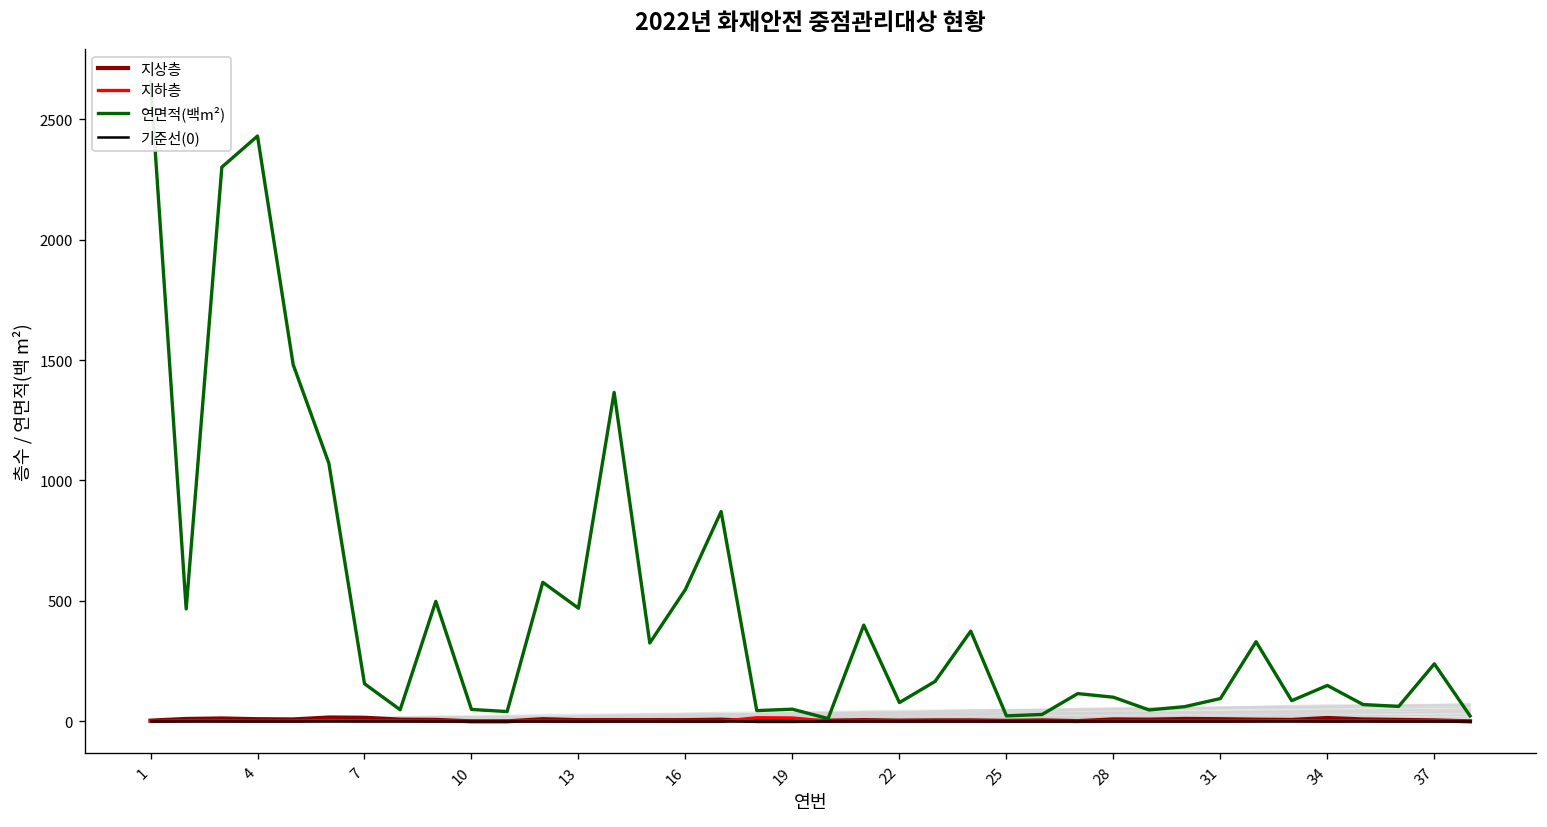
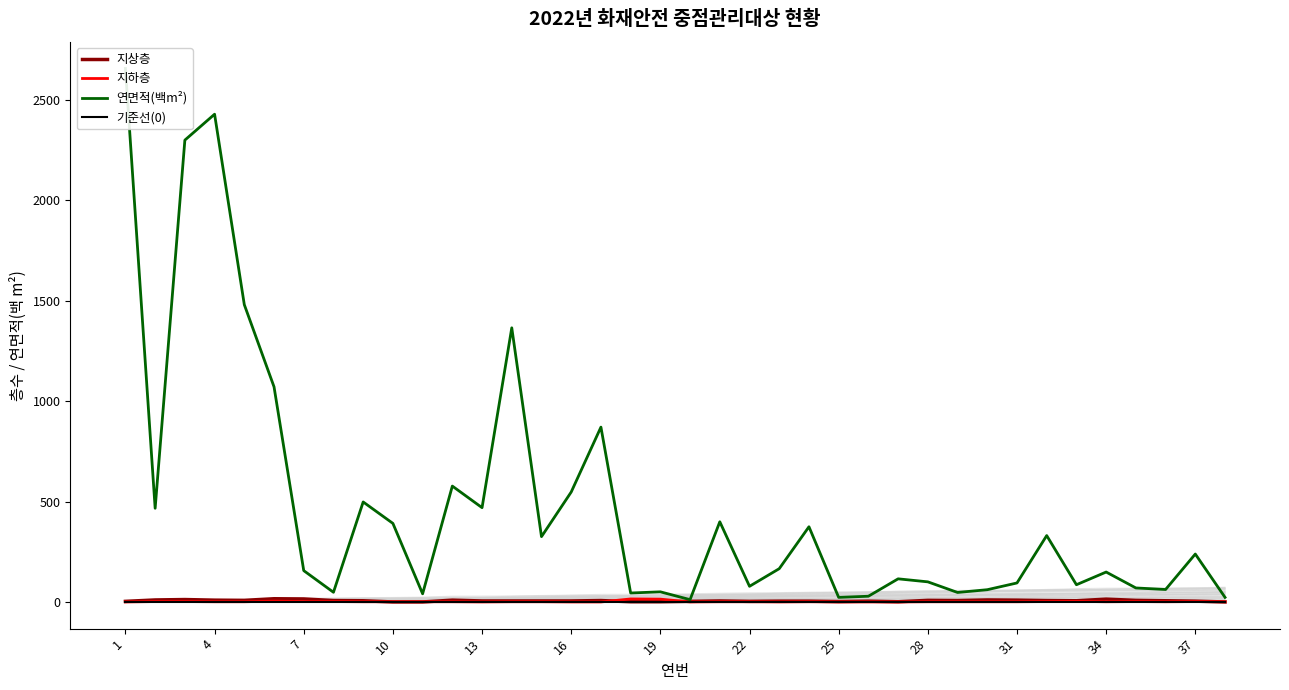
  {
    "연면적(백m²)": {
      "4": 2430,
      "7": 160,
-     "10": 50,
+     "10": 390,
      "13": 470,
      "16": 550,
      "22": 80,
      "28": 100,
      "31": 90,
      "34": 150,
      "37": 240
    }
  }
